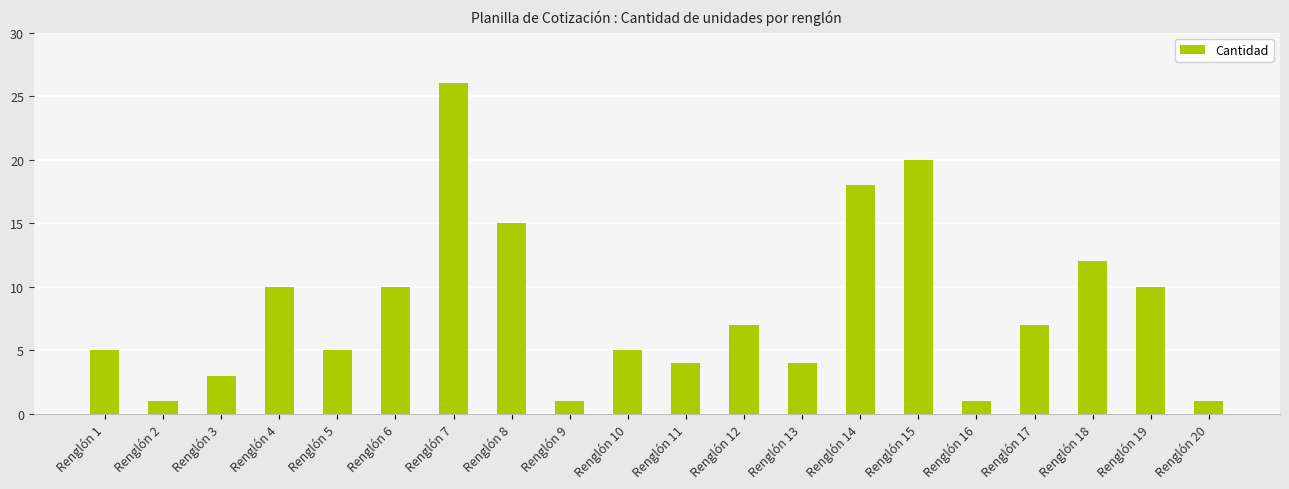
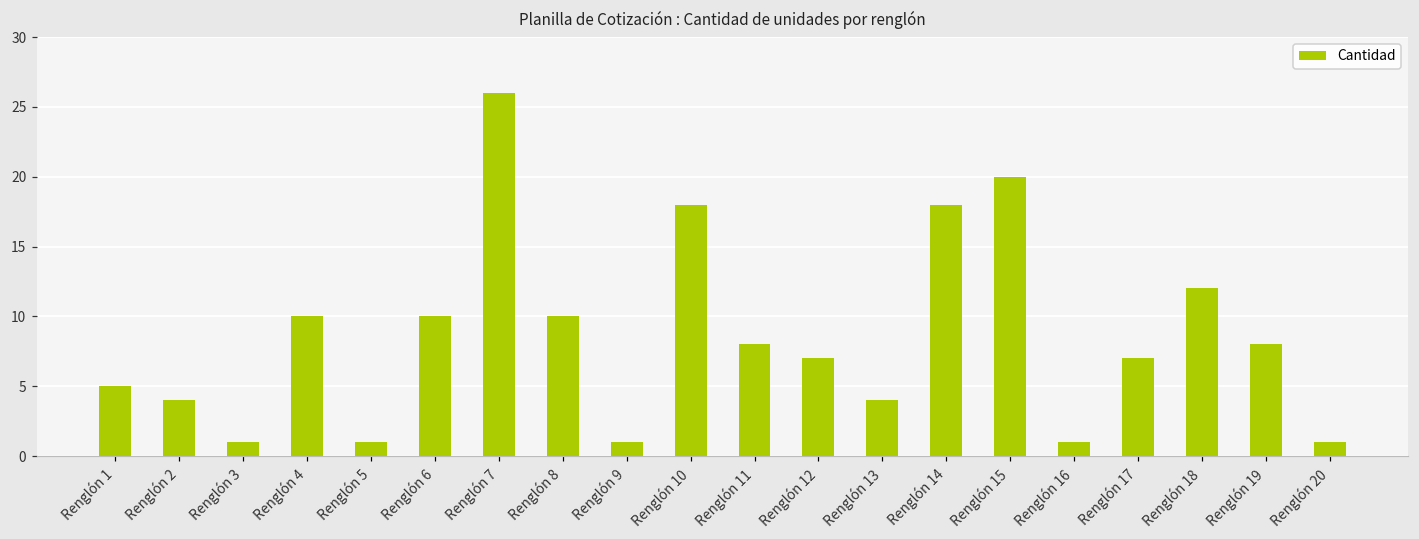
  {
    "Renglón 1": 5,
-   "Renglón 2": 1,
-   "Renglón 3": 3,
+   "Renglón 2": 4,
+   "Renglón 3": 1,
    "Renglón 4": 10,
-   "Renglón 5": 5,
+   "Renglón 5": 1,
    "Renglón 6": 10,
    "Renglón 7": 26,
-   "Renglón 8": 15,
+   "Renglón 8": 10,
    "Renglón 9": 1,
-   "Renglón 10": 5,
-   "Renglón 11": 4,
+   "Renglón 10": 18,
+   "Renglón 11": 8,
    "Renglón 12": 7,
    "Renglón 13": 4,
    "Renglón 14": 18,
    "Renglón 15": 20,
    "Renglón 16": 1,
    "Renglón 17": 7,
    "Renglón 18": 12,
-   "Renglón 19": 10,
+   "Renglón 19": 8,
    "Renglón 20": 1
  }
